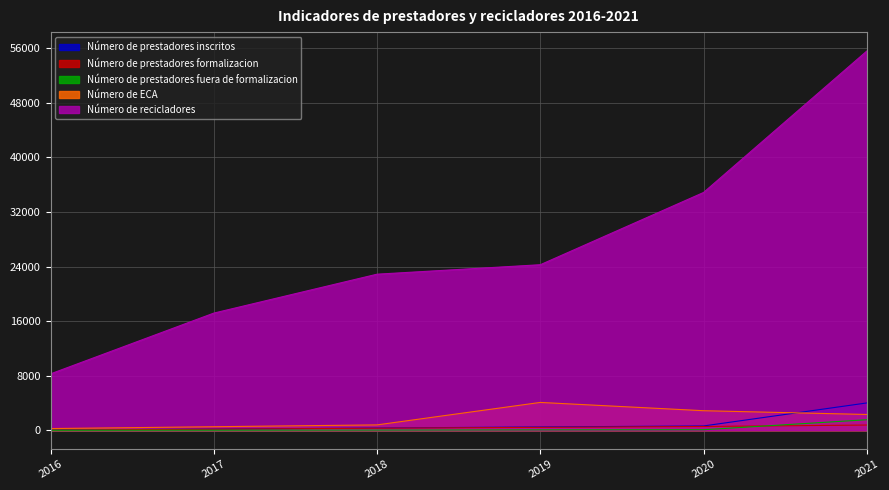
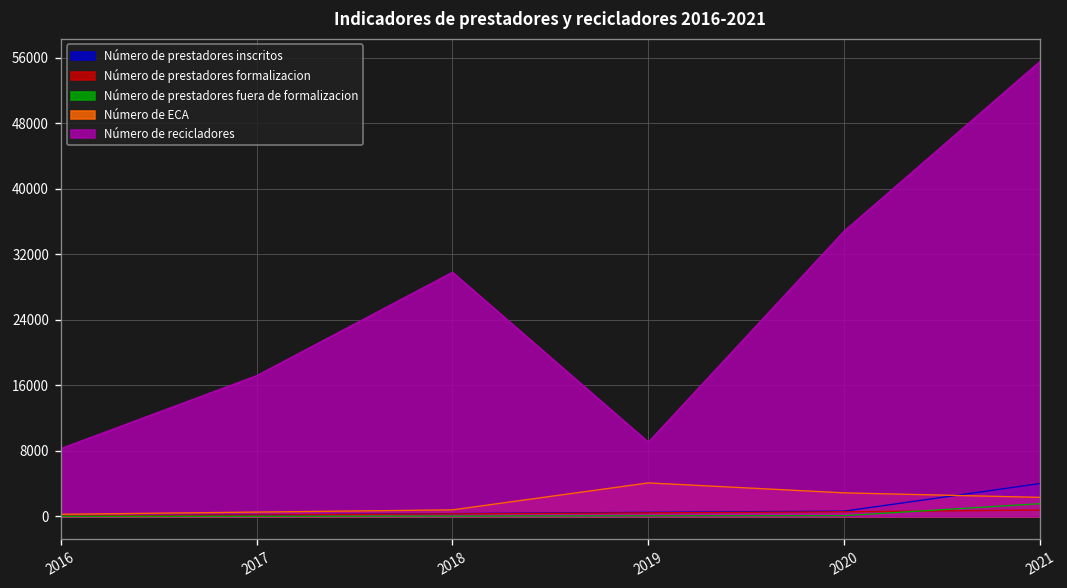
  {
    "Número de prestadores inscritos": {
      "2021": 4000
    },
    "Número de prestadores formalizacion": {
      "2021": 1000
    },
    "Número de prestadores fuera de formalizacion": {
      "2020": 0,
      "2021": 2000
    },
    "Número de ECA": {
      "2018": 1000,
      "2019": 4000,
      "2020": 3000,
      "2021": 2000
    },
    "Número de recicladores": {
      "2016": 8000,
      "2017": 17000,
-     "2018": 23000,
-     "2019": 24000,
+     "2018": 30000,
+     "2019": 9000,
      "2020": 35000,
      "2021": 56000
    }
  }
